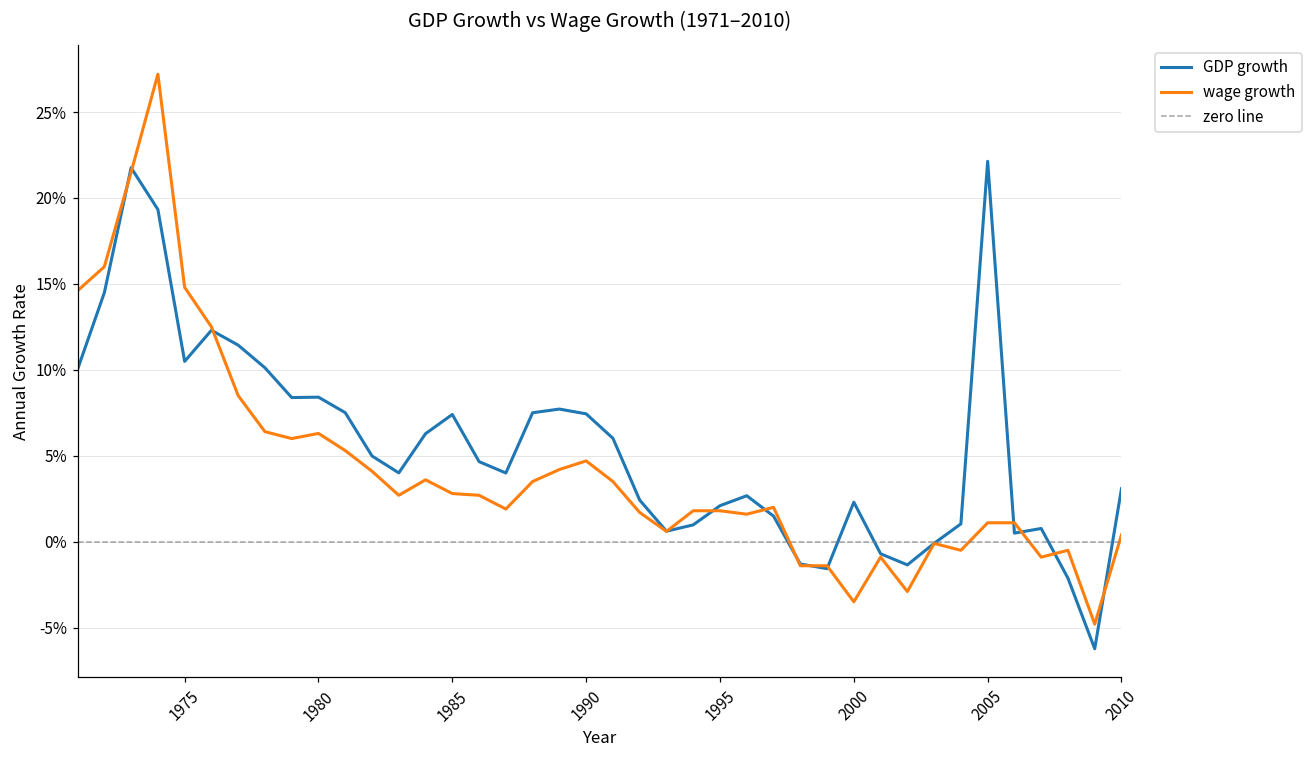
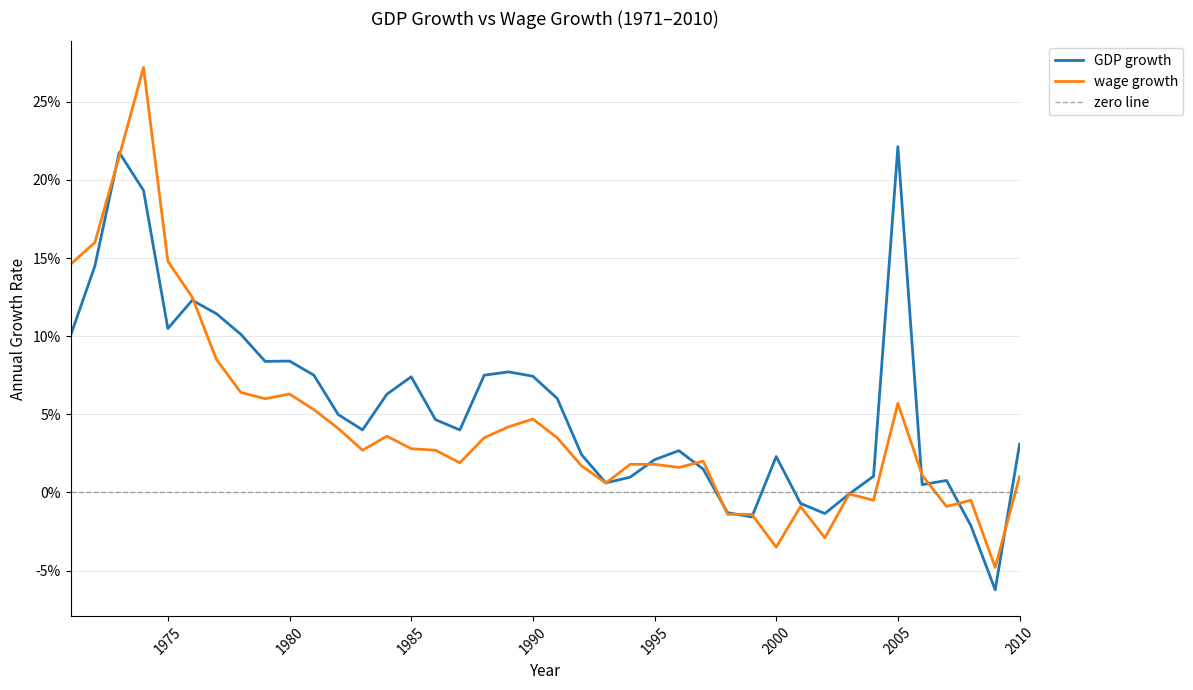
  {
    "GDP growth": {
      "1975": "10.5%",
      "1980": "8.4%",
      "1985": "7.4%",
      "1990": "7.4%",
      "1995": "2.1%",
      "2000": "2.3%",
      "2005": "22.1%",
      "2010": "3.1%"
    },
    "wage growth": {
      "1975": "14.8%",
      "1980": "6.3%",
      "1985": "2.8%",
      "1990": "4.7%",
      "1995": "1.8%",
      "2000": "-3.5%",
-     "2005": "1.1%",
-     "2010": "0.4%"
+     "2005": "5.7%",
+     "2010": "1.0%"
    }
  }
